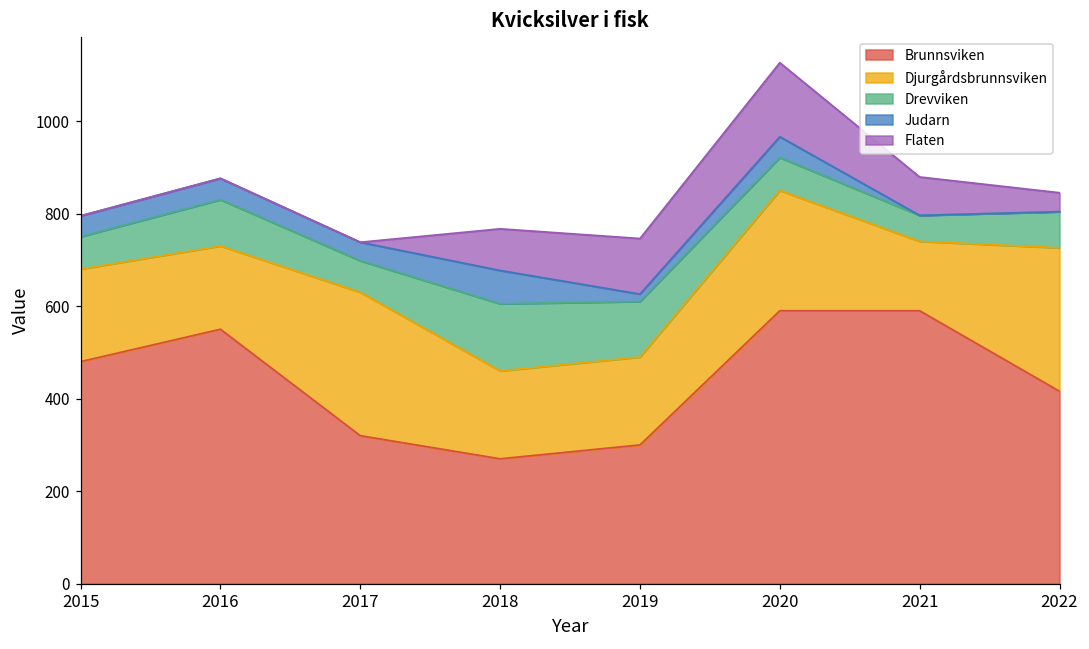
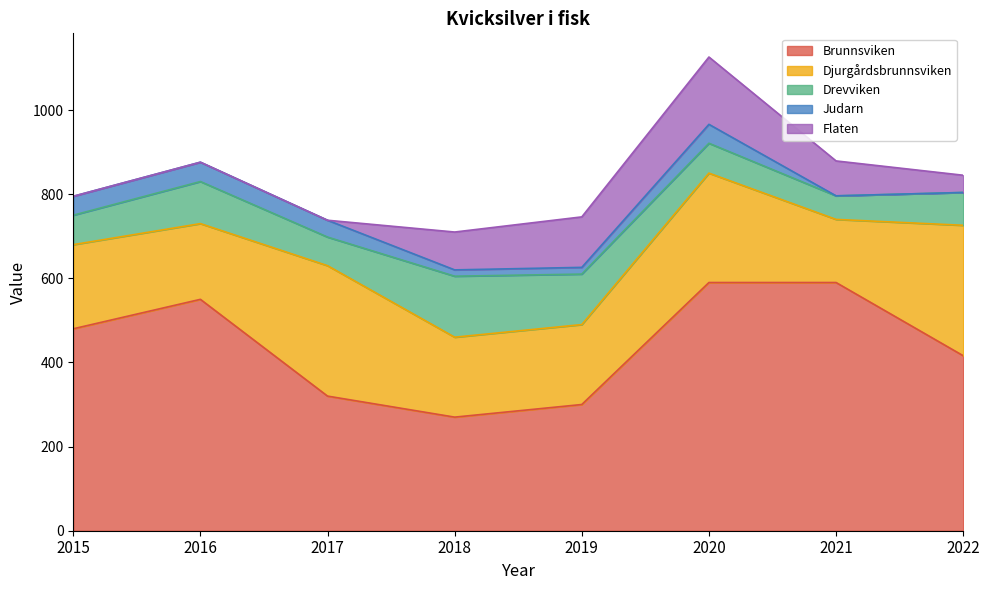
  {
    "Brunnsviken": {
      "2015": 480,
      "2016": 550,
      "2017": 320,
      "2018": 270,
      "2019": 300,
      "2020": 590,
      "2021": 590,
      "2022": 420
    },
    "Djurgårdsbrunnsviken": {
      "2015": 200,
      "2016": 180,
      "2017": 310,
      "2018": 190,
      "2019": 190,
      "2020": 260,
      "2021": 150,
      "2022": 310
    },
    "Drevviken": {
      "2015": 70,
      "2016": 100,
      "2017": 70,
      "2018": 150,
      "2019": 120,
      "2020": 70
    },
    "Judarn": {
-     "2018": 70,
+     "2018": 20,
      "2019": 20,
      "2020": 50
    },
    "Flaten": {
      "2018": 90,
      "2019": 120,
      "2020": 160,
      "2021": 80,
      "2022": 40
    }
  }
